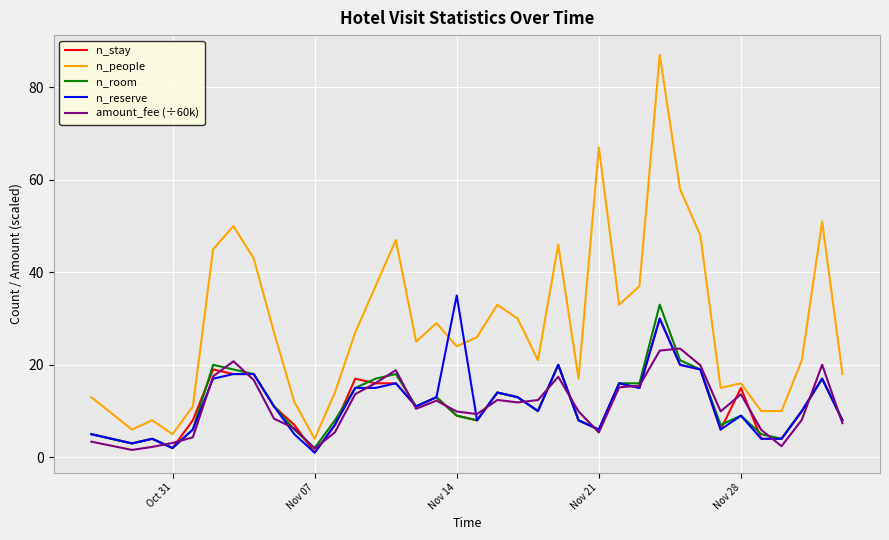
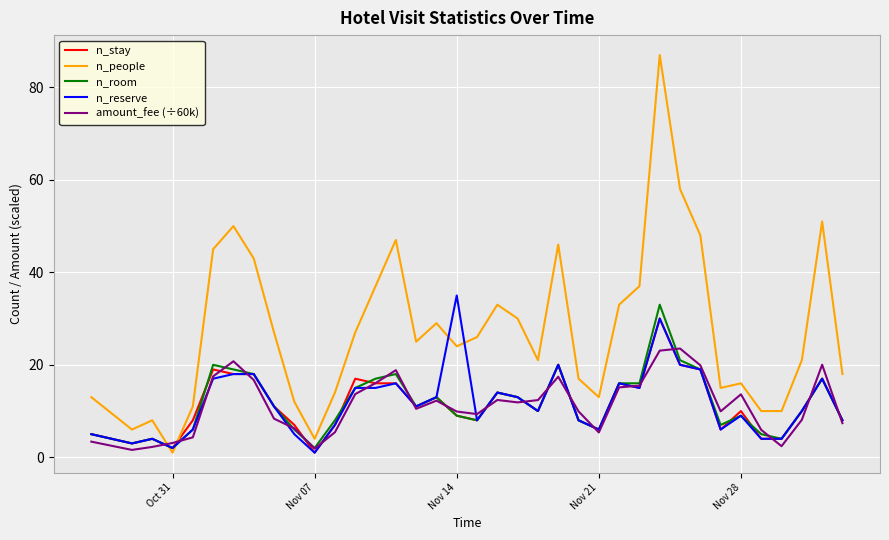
  {
    "n_stay": {
-     "Nov 28": 15
+     "Nov 28": 10
    },
    "n_people": {
-     "Oct 31": 5,
+     "Oct 31": 1,
      "Nov 07": 4,
      "Nov 14": 24,
-     "Nov 21": 67,
+     "Nov 21": 13,
      "Nov 28": 16
    },
    "n_reserve": {
      "Nov 14": 35
    },
    "amount_fee (÷60k)": {
      "Oct 31": 3,
      "Nov 14": 10,
      "Nov 21": 5,
      "Nov 28": 14
    }
  }
